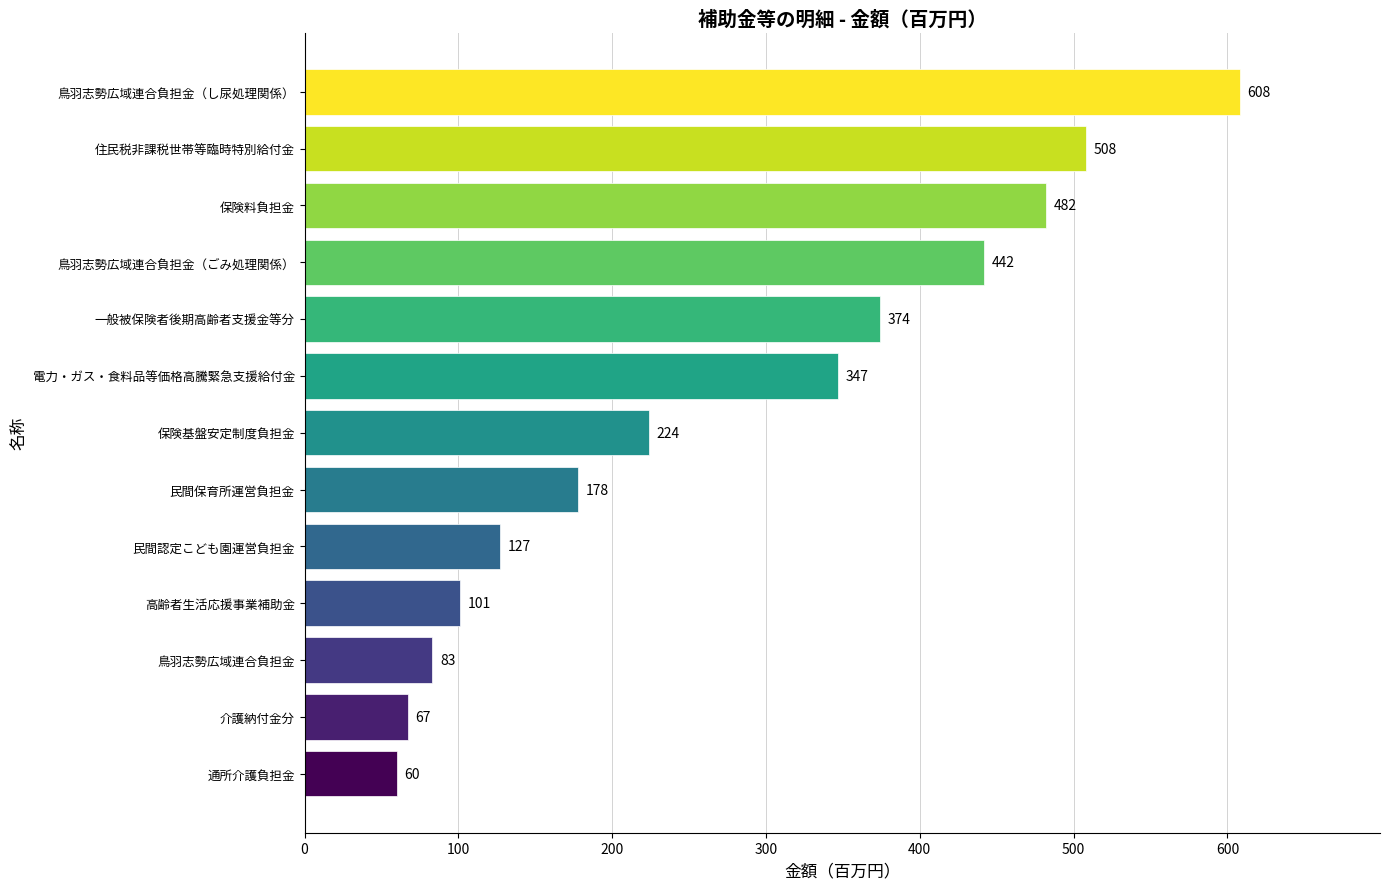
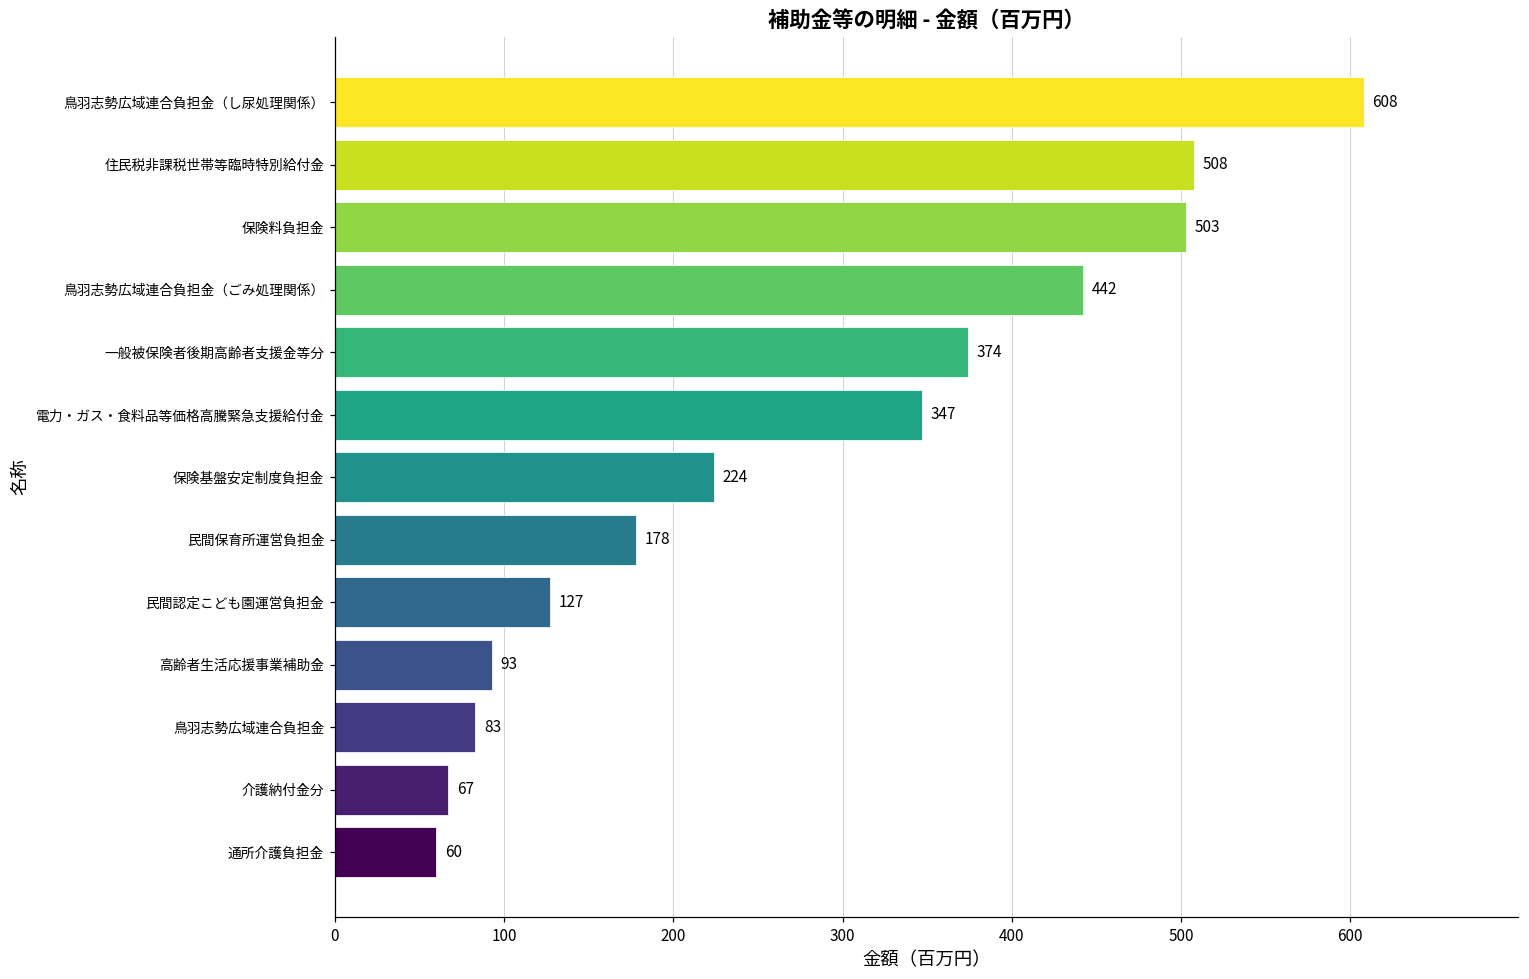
  {
    "鳥羽志勢広域連合負担金（し尿処理関係）": 608,
    "住民税非課税世帯等臨時特別給付金": 508,
-   "保険料負担金": 482,
+   "保険料負担金": 503,
    "鳥羽志勢広域連合負担金（ごみ処理関係）": 442,
    "一般被保険者後期高齢者支援金等分": 374,
    "電力・ガス・食料品等価格高騰緊急支援給付金": 347,
    "保険基盤安定制度負担金": 224,
    "民間保育所運営負担金": 178,
    "民間認定こども園運営負担金": 127,
-   "高齢者生活応援事業補助金": 101,
+   "高齢者生活応援事業補助金": 93,
    "鳥羽志勢広域連合負担金": 83,
    "介護納付金分": 67,
    "通所介護負担金": 60
  }
